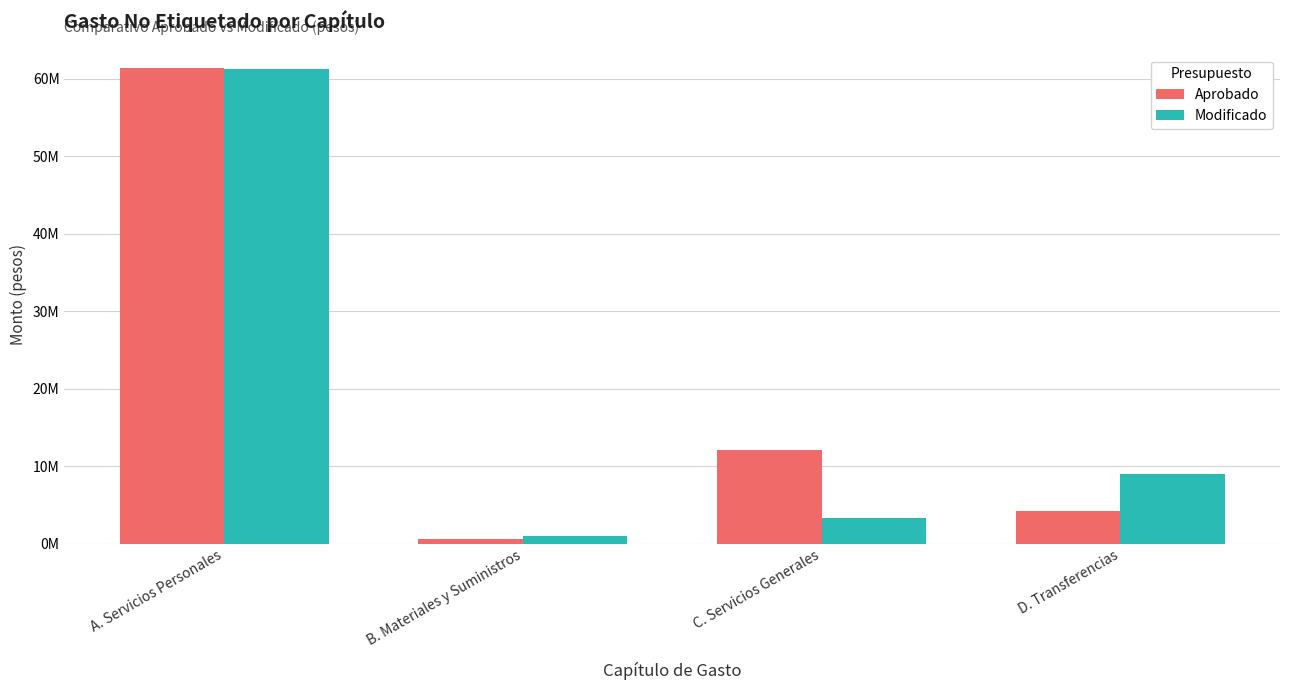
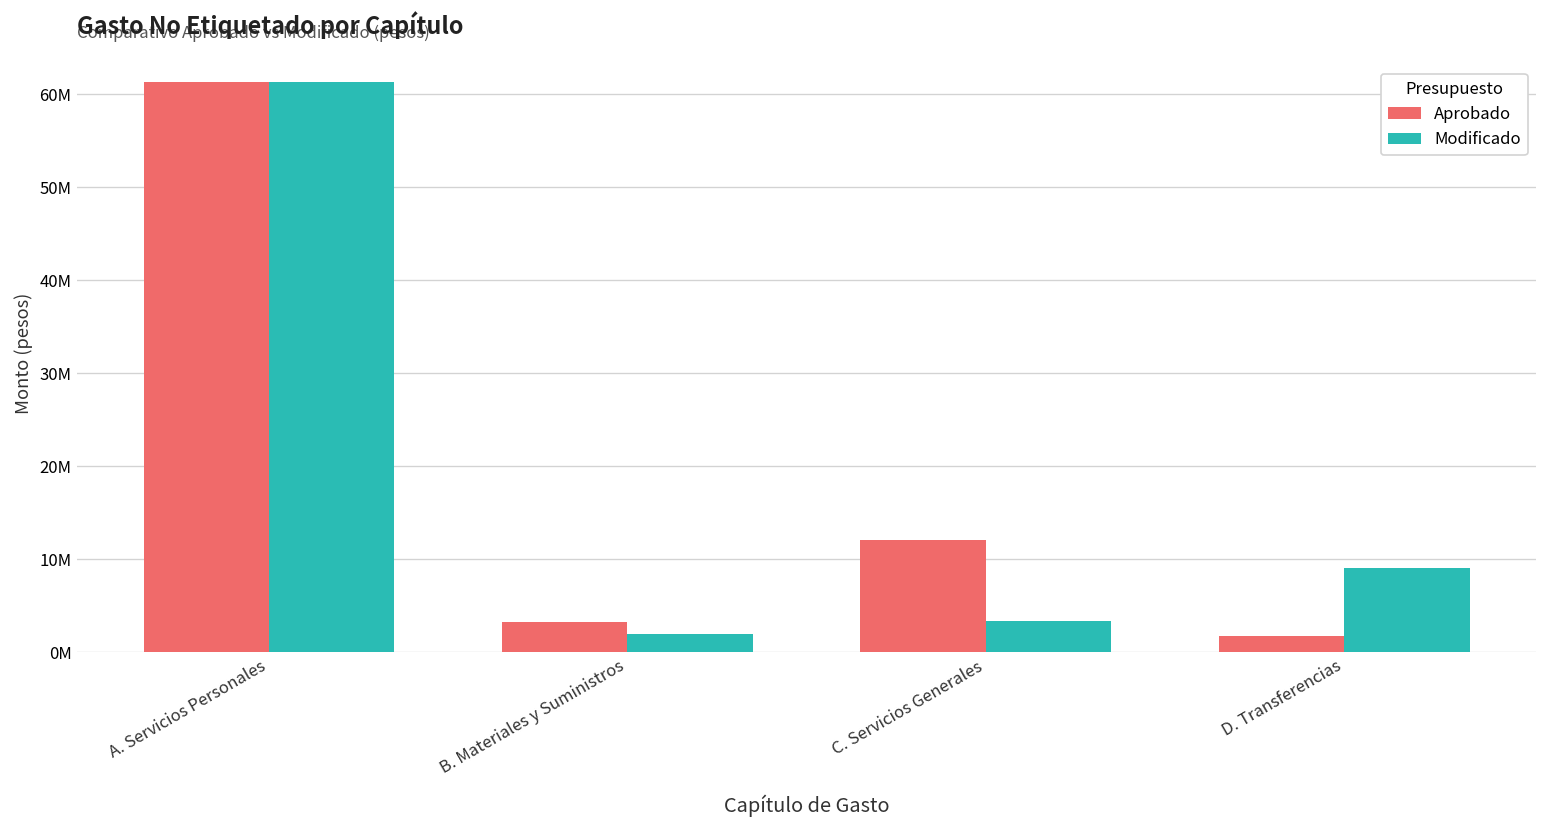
  {
    "Aprobado": {
      "A. Servicios Personales": 61000000,
-     "B. Materiales y Suministros": 1000000,
+     "B. Materiales y Suministros": 3000000,
      "C. Servicios Generales": 12000000,
-     "D. Transferencias": 4000000
+     "D. Transferencias": 2000000
    },
    "Modificado": {
      "A. Servicios Personales": 61000000,
-     "B. Materiales y Suministros": 1000000,
+     "B. Materiales y Suministros": 2000000,
      "C. Servicios Generales": 3000000,
      "D. Transferencias": 9000000
    }
  }
